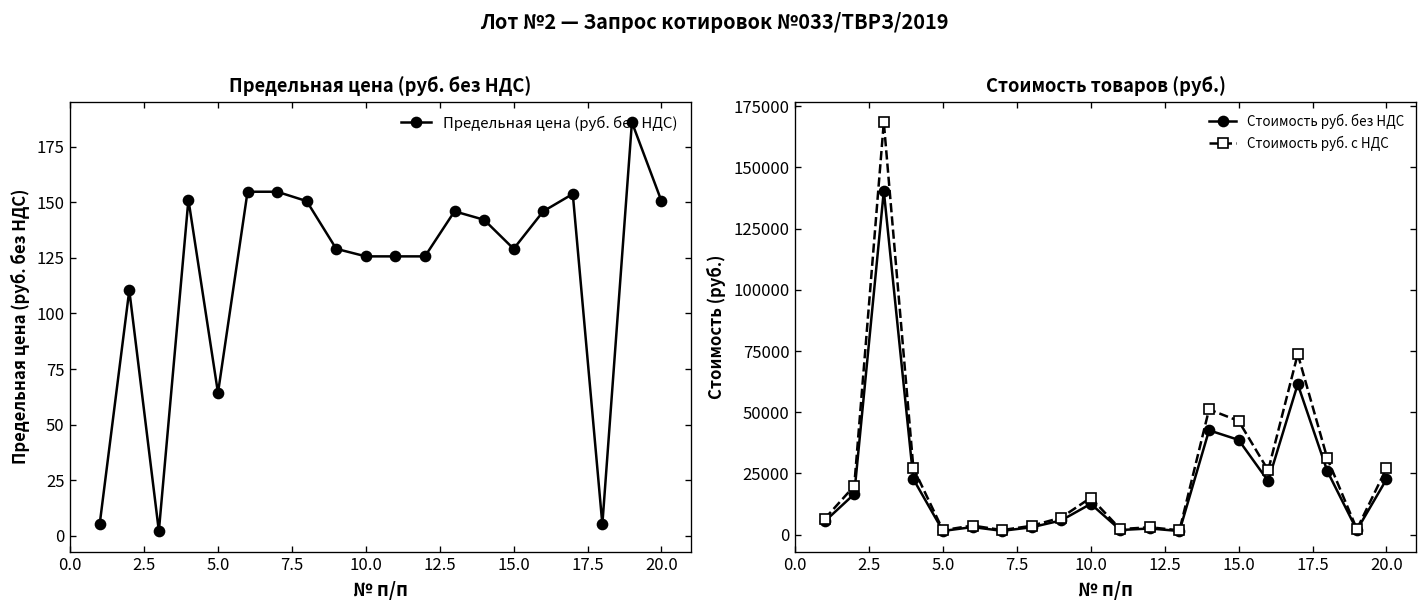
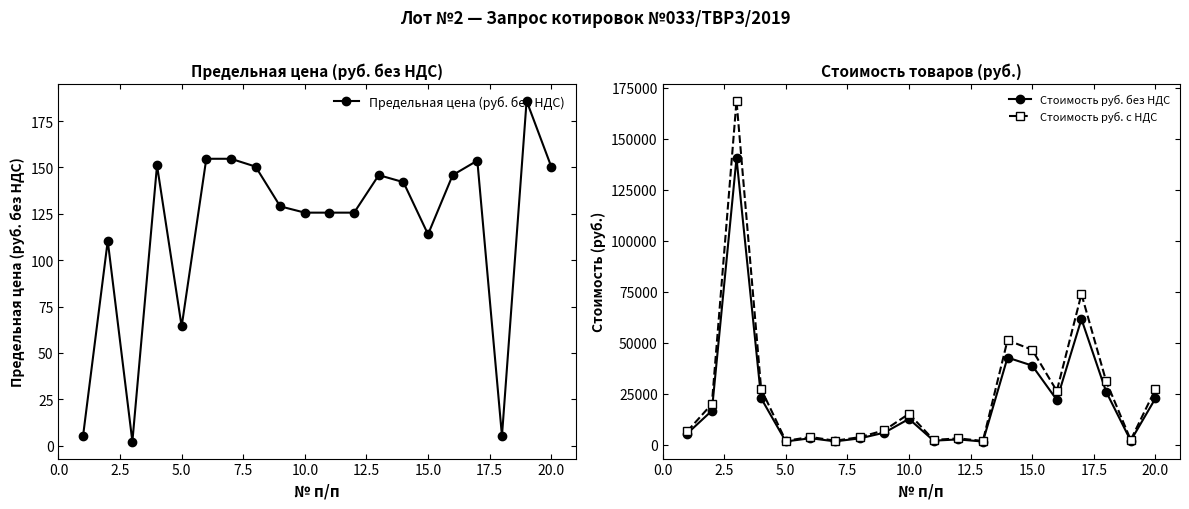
  {
    "Предельная цена (руб. без НДС)": {
      "5.0": 64,
      "10.0": 126,
-     "15.0": 129,
+     "15.0": 114,
      "20.0": 150
    }
  }
